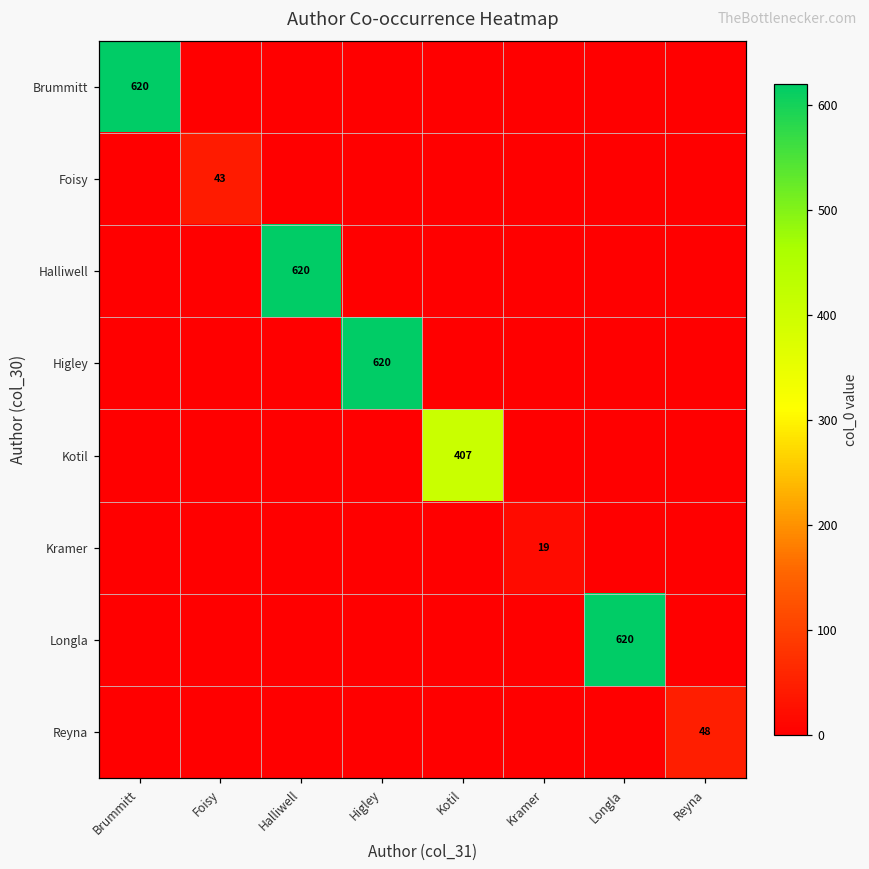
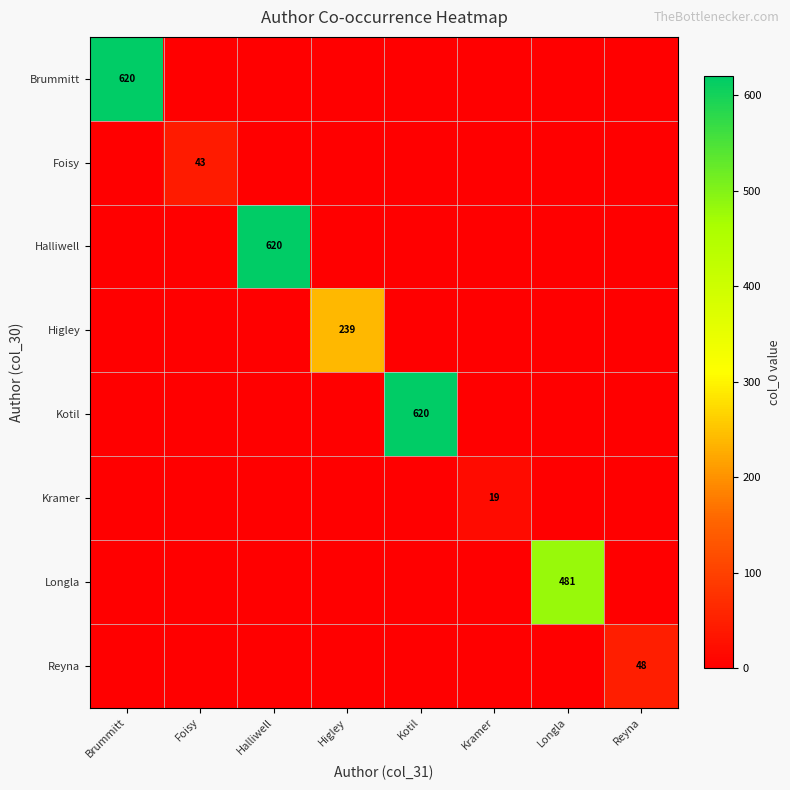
  {
    "Brummitt": {
      "Brummitt": 620
    },
    "Foisy": {
      "Foisy": 43
    },
    "Halliwell": {
      "Halliwell": 620
    },
    "Higley": {
-     "Higley": 620
+     "Higley": 239
    },
    "Kotil": {
-     "Kotil": 407
+     "Kotil": 620
    },
    "Kramer": {
      "Kramer": 19
    },
    "Longla": {
-     "Longla": 620
+     "Longla": 481
    },
    "Reyna": {
      "Reyna": 48
    }
  }
